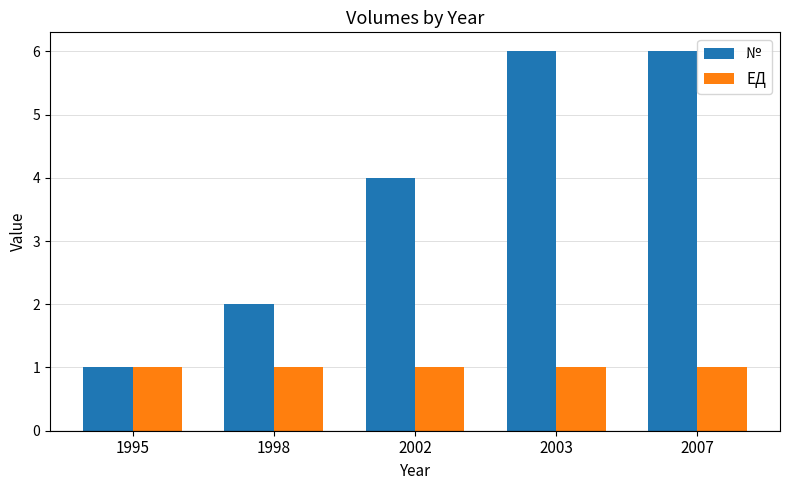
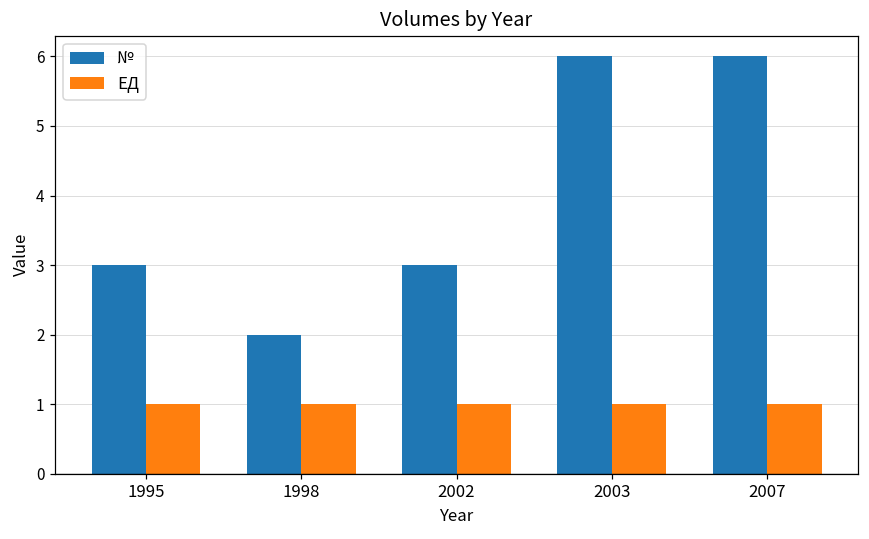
  {
    "№": {
-     "1995": 1,
+     "1995": 3,
      "1998": 2,
-     "2002": 4,
+     "2002": 3,
      "2003": 6,
      "2007": 6
    },
    "ЕД": {
      "1995": 1,
      "1998": 1,
      "2002": 1,
      "2003": 1,
      "2007": 1
    }
  }
